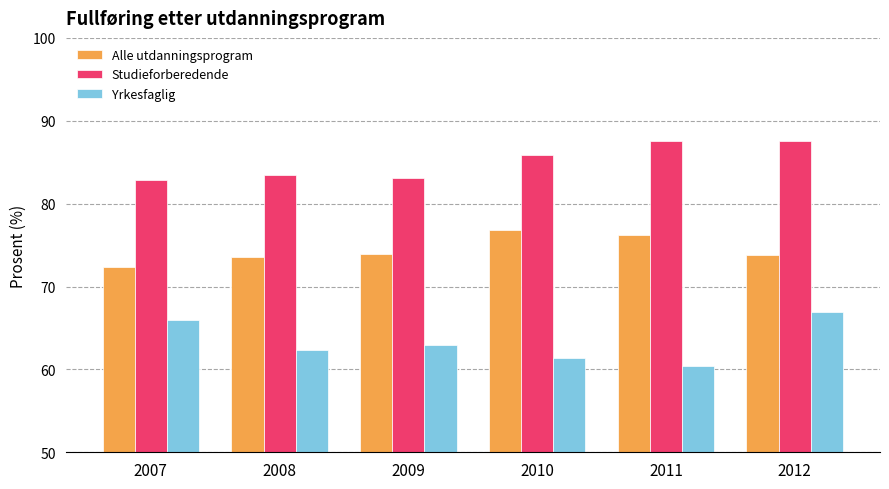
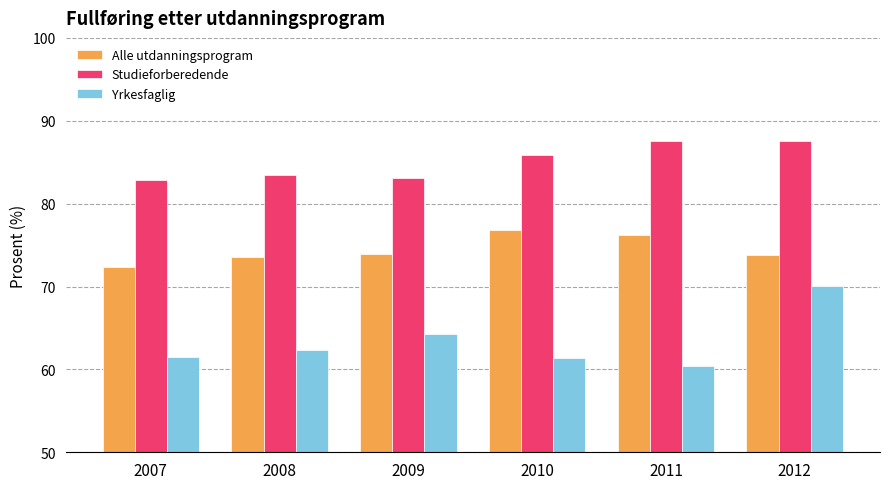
  {
    "Alle utdanningsprogram": {
      "2007": 72,
      "2008": 74,
      "2009": 74,
      "2010": 77,
      "2011": 76,
      "2012": 74
    },
    "Studieforberedende": {
      "2007": 83,
      "2008": 83,
      "2009": 83,
      "2010": 86,
      "2011": 88,
      "2012": 88
    },
    "Yrkesfaglig": {
-     "2007": 66,
+     "2007": 62,
      "2008": 62,
-     "2009": 63,
+     "2009": 64,
      "2010": 61,
      "2011": 60,
-     "2012": 67
+     "2012": 70
    }
  }
